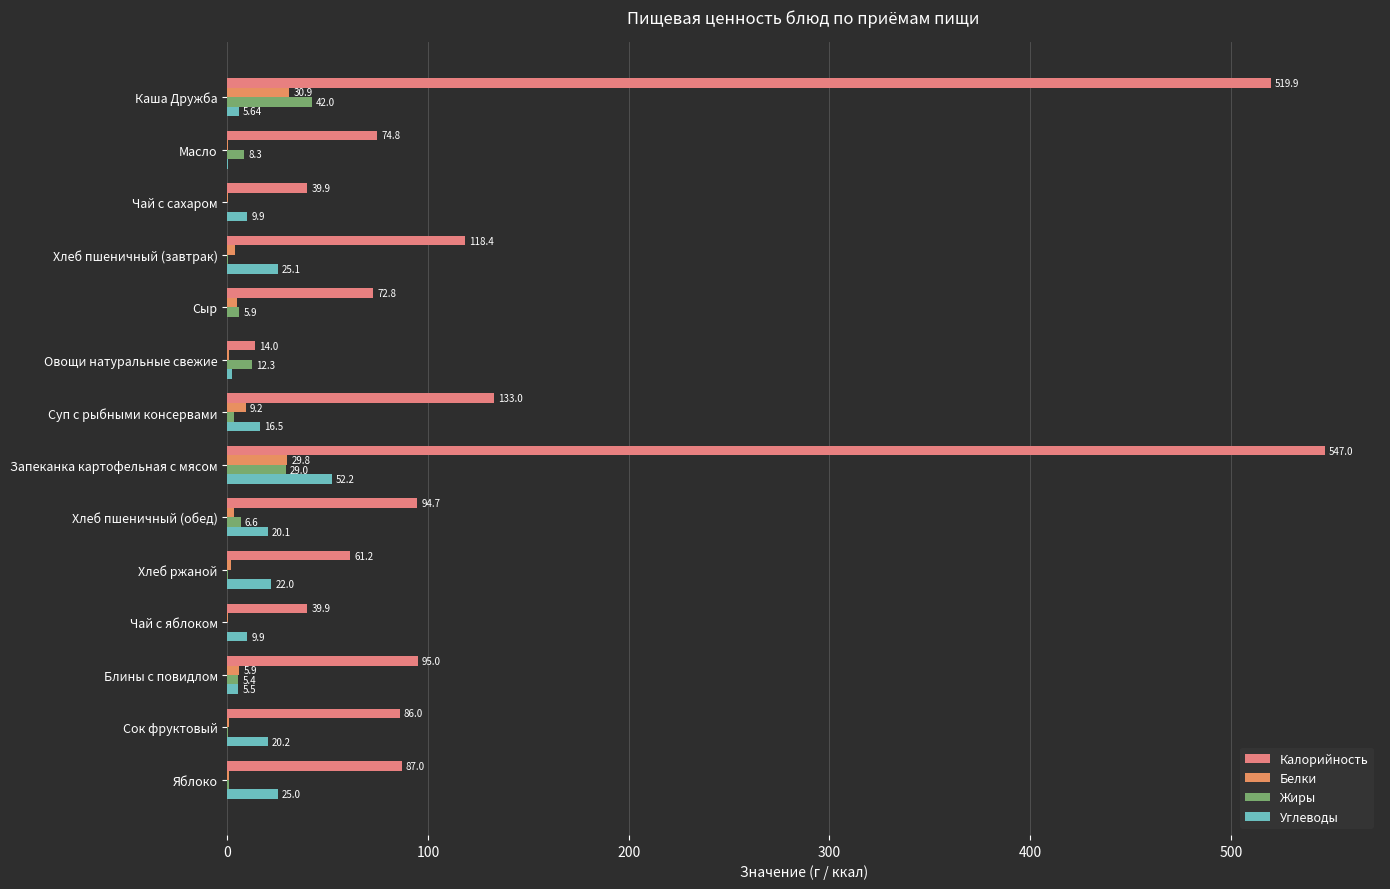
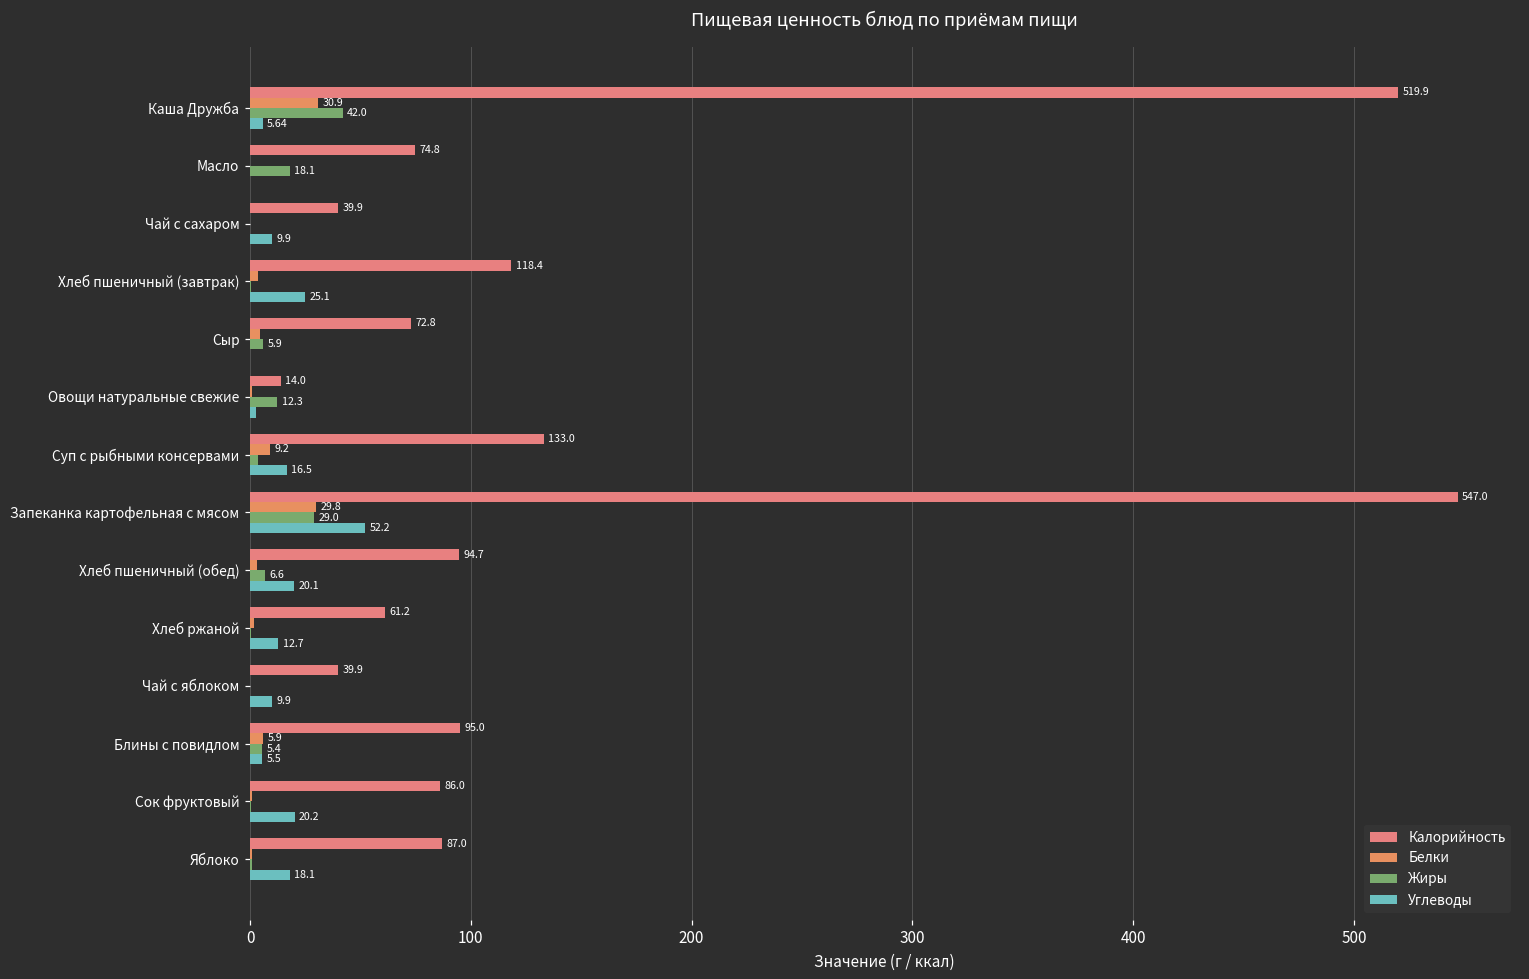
  {
    "Жиры": {
      "Каша Дружба": 42.0,
-     "Масло": 8.3,
+     "Масло": 18.1,
      "Сыр": 5.9,
      "Овощи натуральные свежие": 12.3,
      "Запеканка картофельная с мясом": 29.0,
      "Хлеб пшеничный (обед)": 6.6,
      "Блины с повидлом": 5.4
    },
    "Углеводы": {
      "Каша Дружба": 5.64,
      "Чай с сахаром": 9.9,
      "Хлеб пшеничный (завтрак)": 25.1,
      "Суп с рыбными консервами": 16.5,
      "Запеканка картофельная с мясом": 52.2,
      "Хлеб пшеничный (обед)": 20.1,
-     "Хлеб ржаной": 22.0,
+     "Хлеб ржаной": 12.7,
      "Чай с яблоком": 9.9,
      "Блины с повидлом": 5.5,
      "Сок фруктовый": 20.2,
-     "Яблоко": 25.0
+     "Яблоко": 18.1
    }
  }
